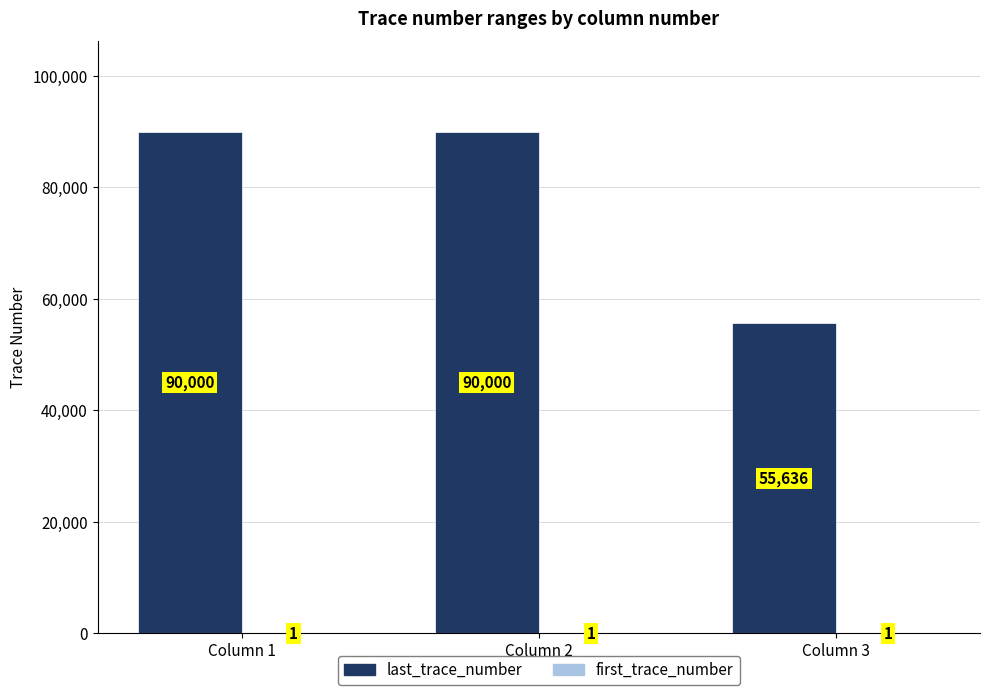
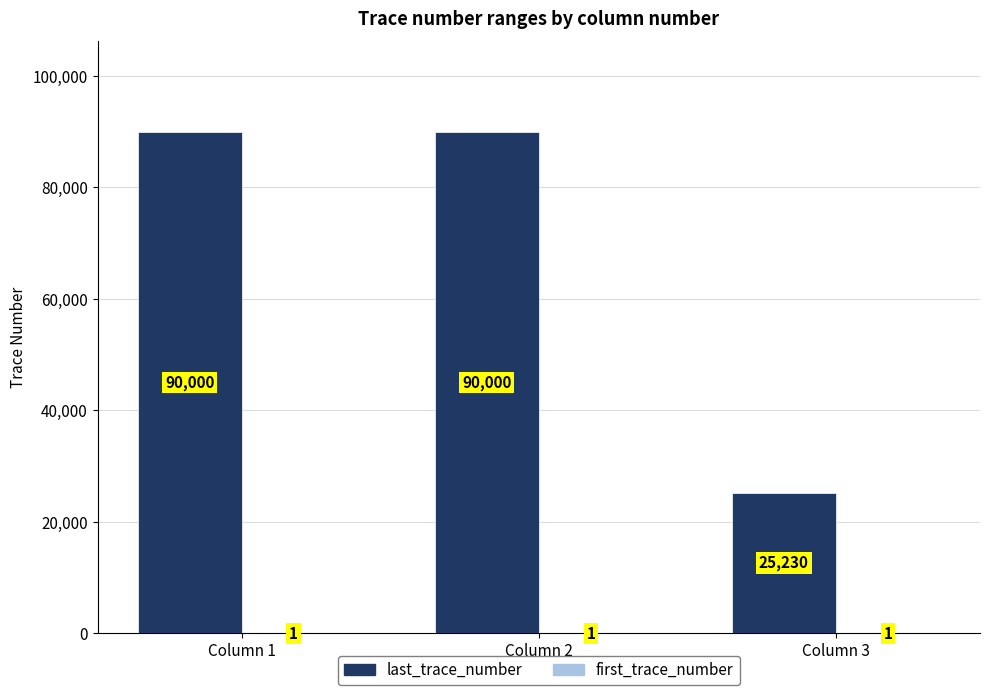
  {
    "last_trace_number": {
-     "Column 3": "55,636"
+     "Column 3": "25,230"
    }
  }
